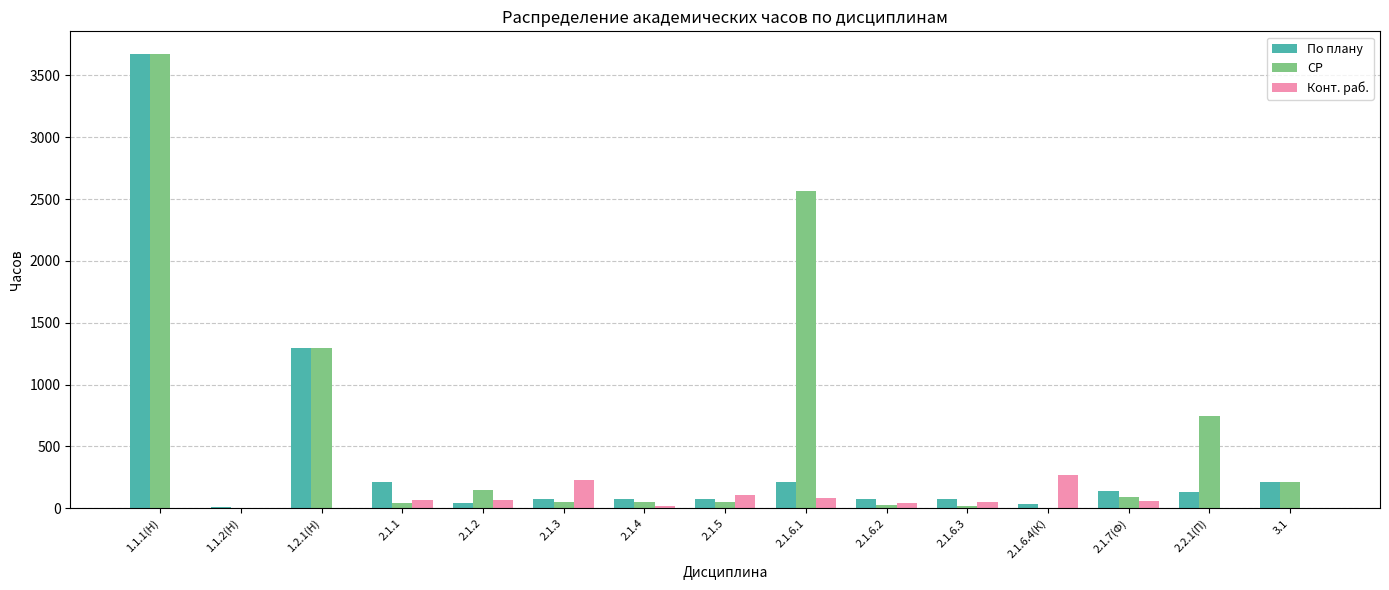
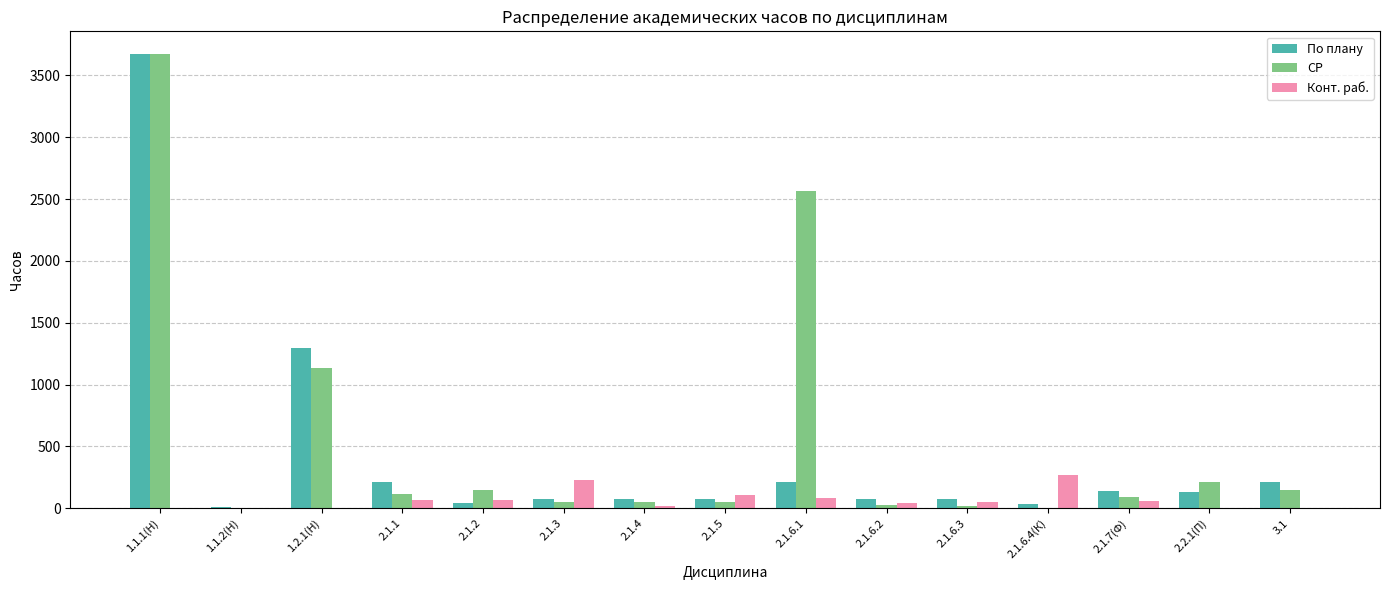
  {
    "По плану": {
      "1.1.1(Н)": 3670,
      "1.2.1(Н)": 1300,
      "2.1.1": 220,
      "2.1.2": 50,
      "2.1.3": 70,
      "2.1.4": 70,
      "2.1.5": 70,
      "2.1.6.1": 220,
      "2.1.6.2": 70,
      "2.1.6.3": 70,
      "2.1.6.4(К)": 40,
      "2.1.7(Ф)": 140,
      "2.2.1(П)": 130,
      "3.1": 220
    },
    "СР": {
      "1.1.1(Н)": 3670,
      "1.1.2(Н)": 0,
-     "1.2.1(Н)": 1300,
-     "2.1.1": 40,
+     "1.2.1(Н)": 1140,
+     "2.1.1": 120,
      "2.1.2": 150,
      "2.1.3": 50,
      "2.1.4": 50,
      "2.1.5": 50,
      "2.1.6.1": 2570,
      "2.1.6.2": 30,
      "2.1.6.3": 20,
      "2.1.6.4(К)": 0,
      "2.1.7(Ф)": 90,
-     "2.2.1(П)": 750,
-     "3.1": 220
+     "2.2.1(П)": 220,
+     "3.1": 150
    },
    "Конт. раб.": {
      "1.1.1(Н)": 0,
      "1.1.2(Н)": 0,
      "1.2.1(Н)": 0,
      "2.1.1": 60,
      "2.1.2": 60,
      "2.1.3": 230,
      "2.1.4": 20,
      "2.1.5": 110,
      "2.1.6.1": 90,
      "2.1.6.2": 40,
      "2.1.6.3": 50,
      "2.1.6.4(К)": 270,
      "2.1.7(Ф)": 60,
      "2.2.1(П)": 0,
      "3.1": 0
    }
  }
